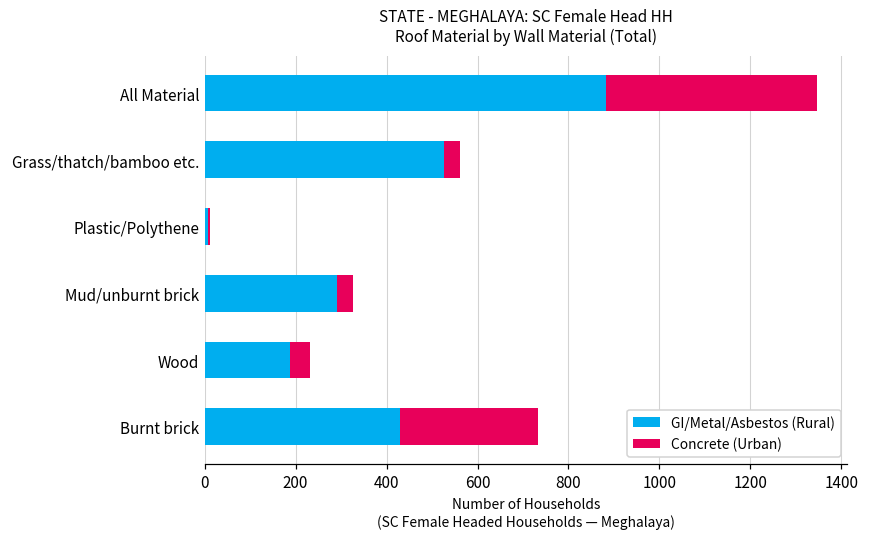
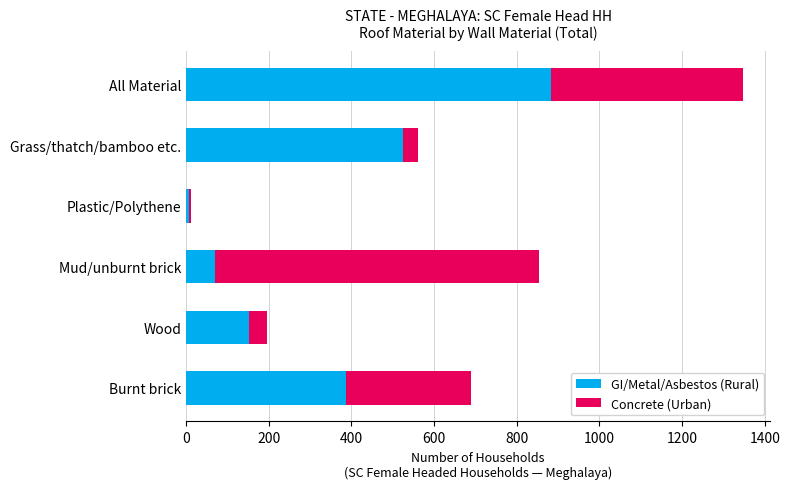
  {
    "GI/Metal/Asbestos (Rural)": {
      "All Material": 880,
      "Grass/thatch/bamboo etc.": 530,
      "Plastic/Polythene": 10,
-     "Mud/unburnt brick": 290,
-     "Wood": 190,
-     "Burnt brick": 430
+     "Mud/unburnt brick": 70,
+     "Wood": 150,
+     "Burnt brick": 390
    },
    "Concrete (Urban)": {
      "All Material": 460,
      "Grass/thatch/bamboo etc.": 40,
-     "Mud/unburnt brick": 40,
+     "Mud/unburnt brick": 780,
      "Wood": 40,
      "Burnt brick": 300
    }
  }
